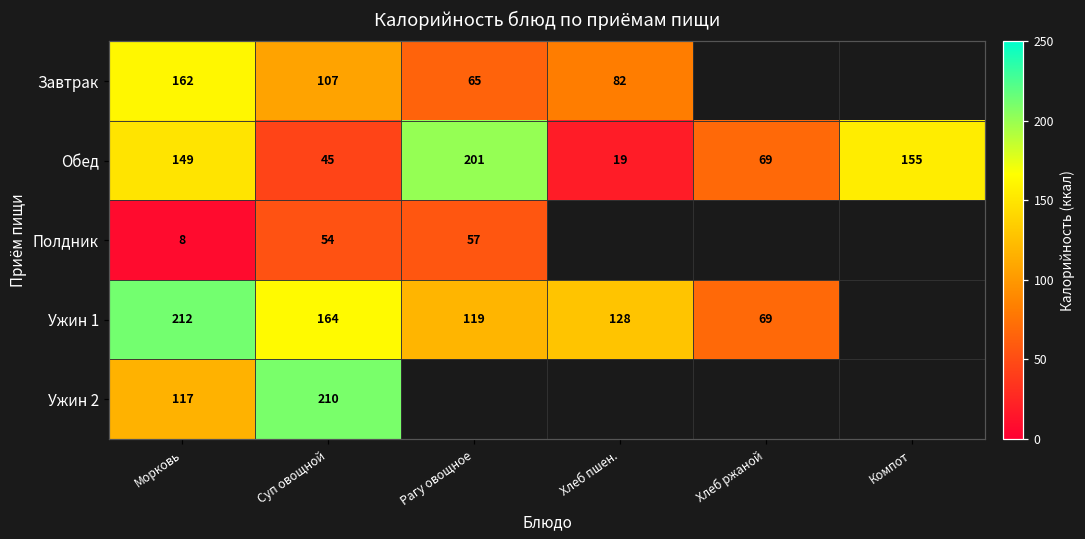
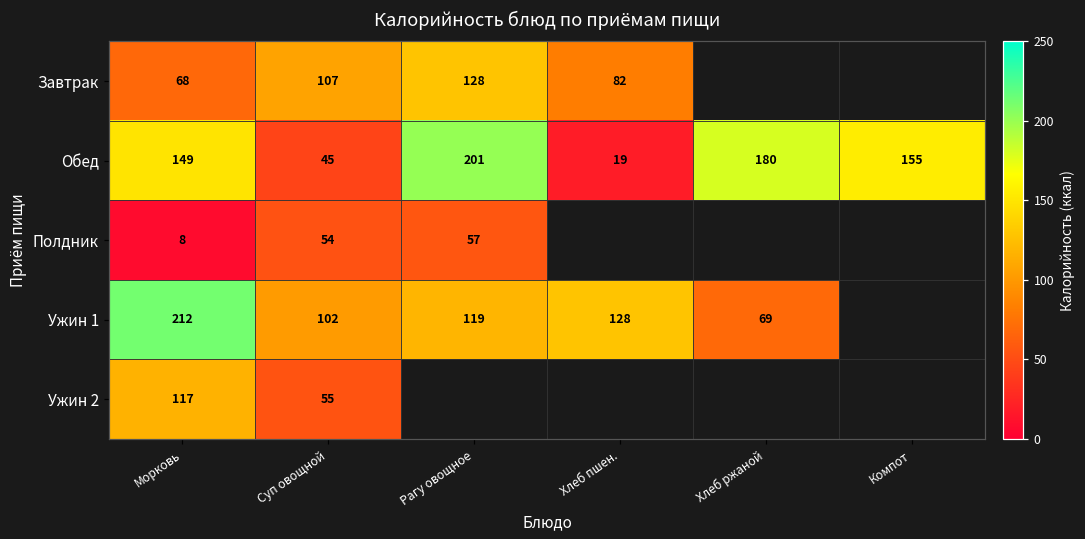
  {
    "Завтрак": {
-     "Морковь": 162,
+     "Морковь": 68,
      "Суп овощной": 107,
-     "Рагу овощное": 65,
+     "Рагу овощное": 128,
      "Хлеб пшен.": 82
    },
    "Обед": {
      "Морковь": 149,
      "Суп овощной": 45,
      "Рагу овощное": 201,
      "Хлеб пшен.": 19,
-     "Хлеб ржаной": 69,
+     "Хлеб ржаной": 180,
      "Компот": 155
    },
    "Полдник": {
      "Морковь": 8,
      "Суп овощной": 54,
      "Рагу овощное": 57
    },
    "Ужин 1": {
      "Морковь": 212,
-     "Суп овощной": 164,
+     "Суп овощной": 102,
      "Рагу овощное": 119,
      "Хлеб пшен.": 128,
      "Хлеб ржаной": 69
    },
    "Ужин 2": {
      "Морковь": 117,
-     "Суп овощной": 210
+     "Суп овощной": 55
    }
  }
